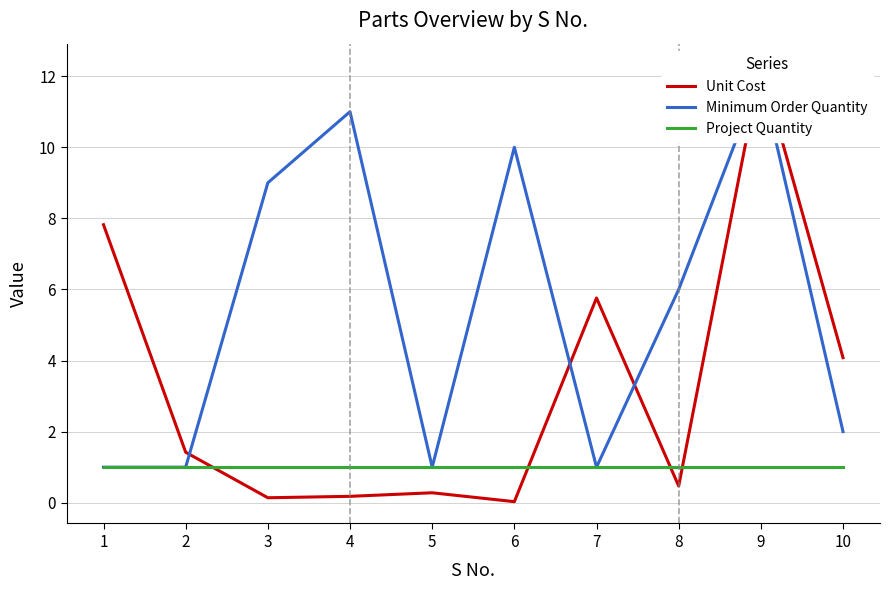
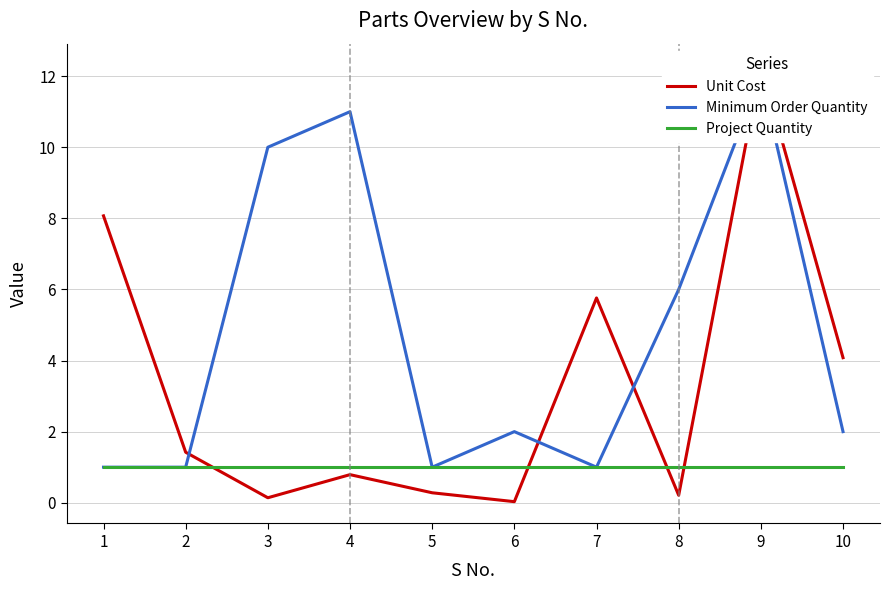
  {
    "Unit Cost": {
-     "1": 7.8,
+     "1": 8.1,
      "2": 1.4,
      "3": 0.1,
-     "4": 0.2,
+     "4": 0.8,
      "5": 0.3,
      "6": 0.0,
      "7": 5.8,
-     "8": 0.5,
+     "8": 0.2,
      "10": 4.1
    },
    "Minimum Order Quantity": {
-     "3": 9,
+     "3": 10,
      "4": 11,
-     "6": 10,
+     "6": 2,
      "8": 6,
      "10": 2
    },
    "Project Quantity": {
      "3": 1.0,
      "4": 1.0,
      "6": 1.0,
      "8": 1.0,
      "9": 1.0,
      "10": 1.0
    }
  }
